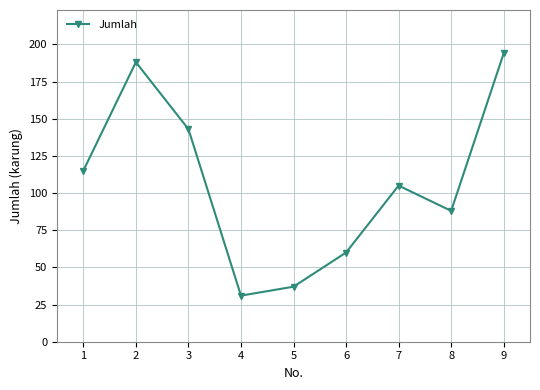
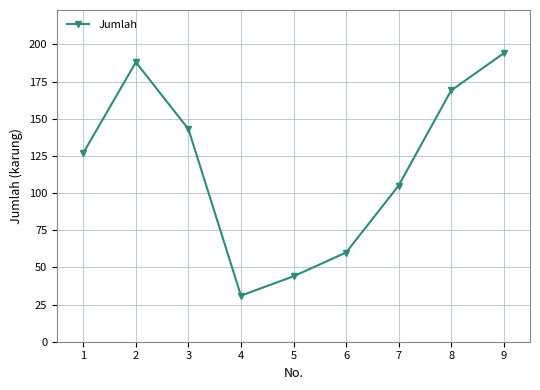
  {
-   "1": 115,
+   "1": 127,
    "2": 188,
    "3": 143,
    "4": 31,
-   "5": 37,
+   "5": 44,
    "6": 60,
    "7": 105,
-   "8": 88,
+   "8": 169,
    "9": 194
  }
